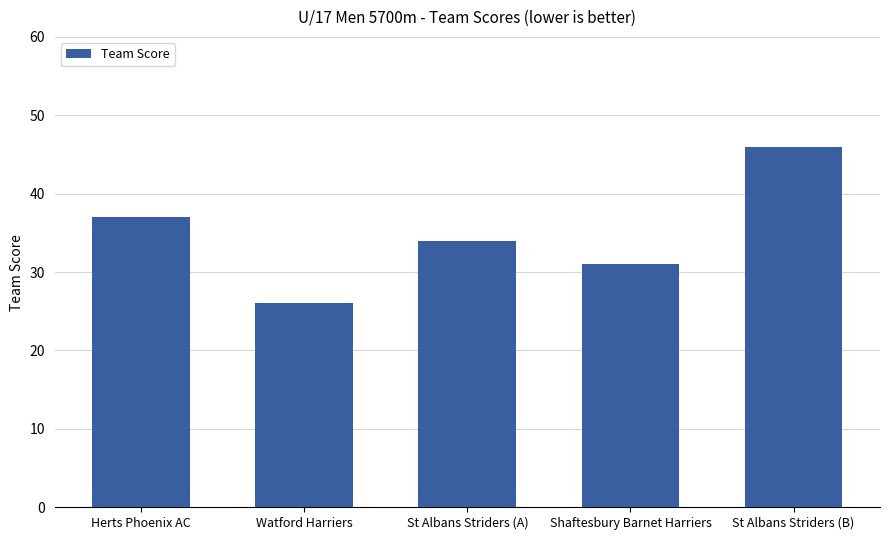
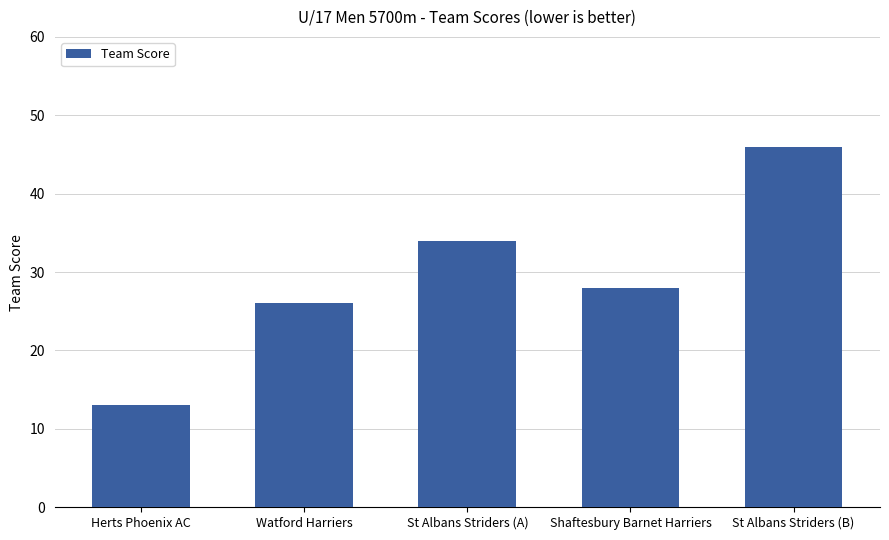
  {
-   "Herts Phoenix AC": 37,
+   "Herts Phoenix AC": 13,
    "Watford Harriers": 26,
    "St Albans Striders (A)": 34,
-   "Shaftesbury Barnet Harriers": 31,
+   "Shaftesbury Barnet Harriers": 28,
    "St Albans Striders (B)": 46
  }
